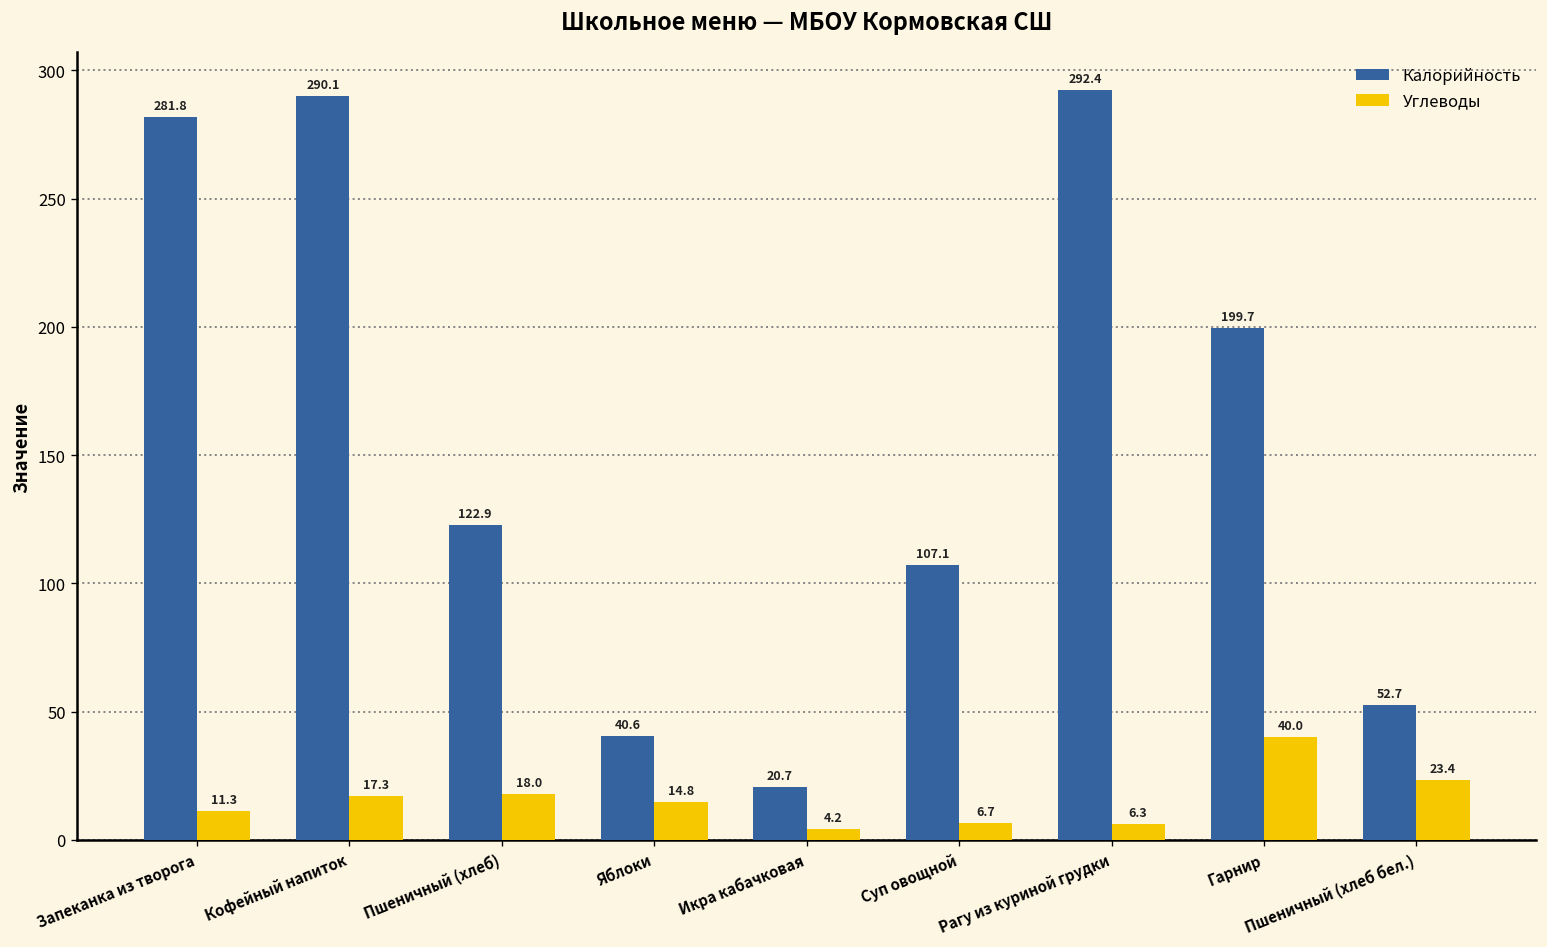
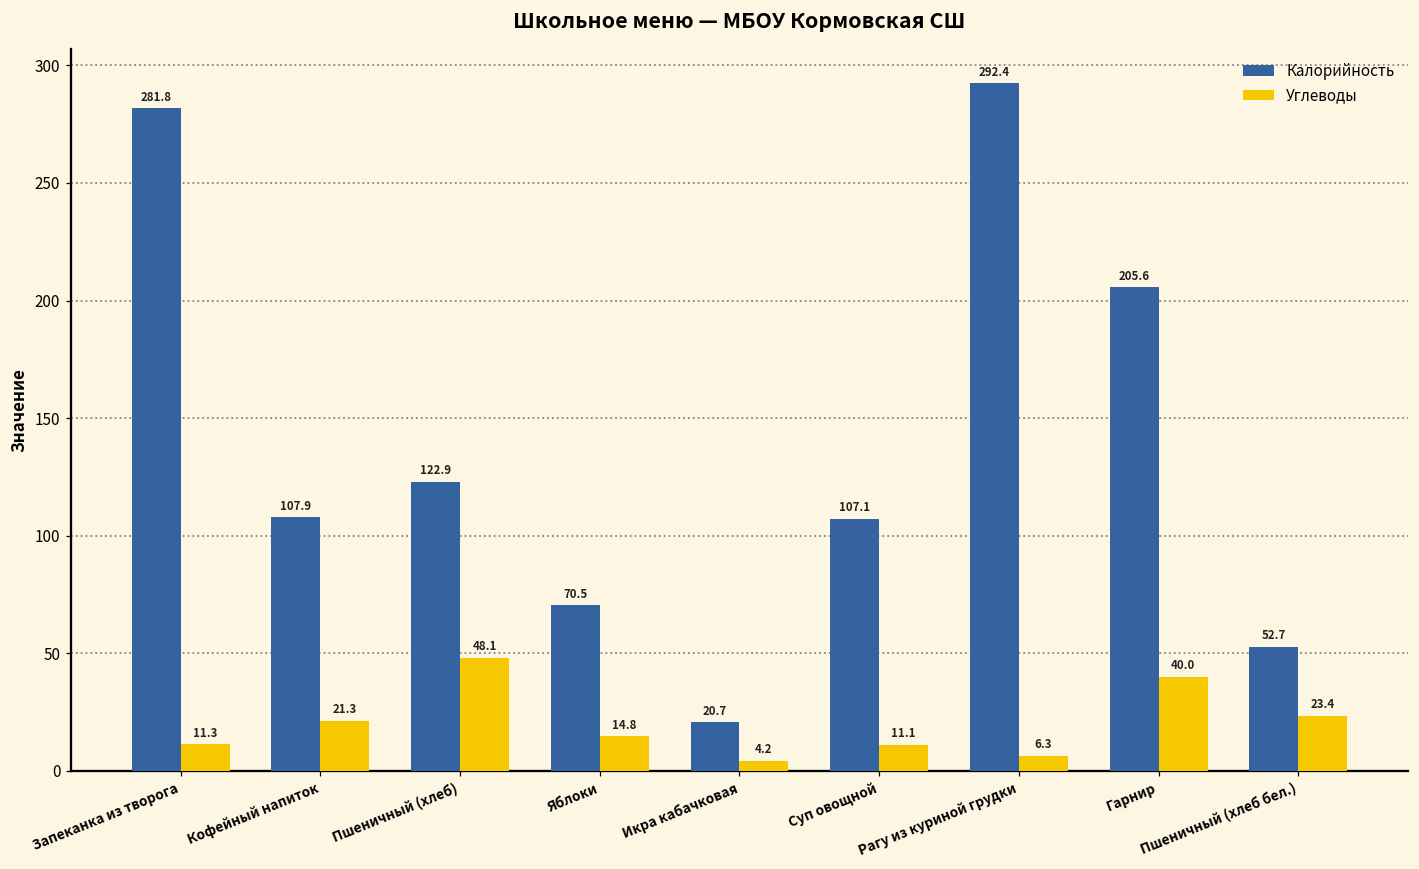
  {
    "Калорийность": {
      "Запеканка из творога": 281.8,
-     "Кофейный напиток": 290.1,
+     "Кофейный напиток": 107.9,
      "Пшеничный (хлеб)": 122.9,
-     "Яблоки": 40.6,
+     "Яблоки": 70.5,
      "Икра кабачковая": 20.7,
      "Суп овощной": 107.1,
      "Рагу из куриной грудки": 292.4,
-     "Гарнир": 199.7,
+     "Гарнир": 205.6,
      "Пшеничный (хлеб бел.)": 52.7
    },
    "Углеводы": {
      "Запеканка из творога": 11.3,
-     "Кофейный напиток": 17.3,
-     "Пшеничный (хлеб)": 18.0,
+     "Кофейный напиток": 21.3,
+     "Пшеничный (хлеб)": 48.1,
      "Яблоки": 14.8,
      "Икра кабачковая": 4.2,
-     "Суп овощной": 6.7,
+     "Суп овощной": 11.1,
      "Рагу из куриной грудки": 6.3,
      "Гарнир": 40.0,
      "Пшеничный (хлеб бел.)": 23.4
    }
  }
